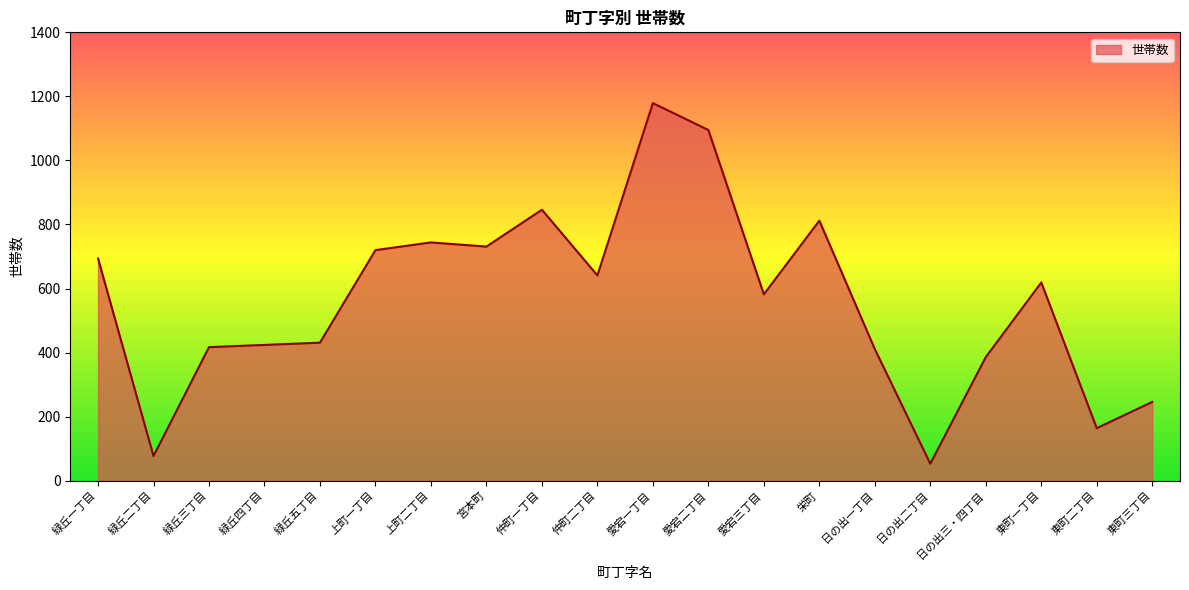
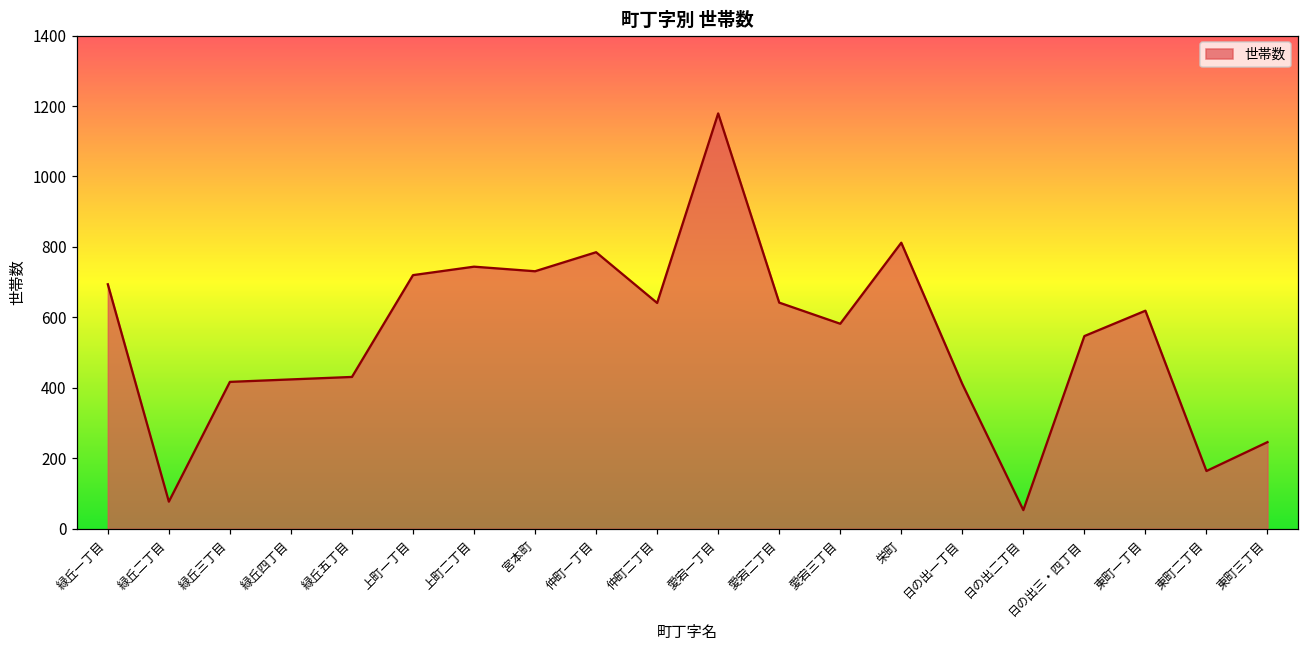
  {
    "緑丘一丁目": 690,
    "緑丘二丁目": 80,
    "緑丘三丁目": 420,
    "緑丘四丁目": 420,
    "緑丘五丁目": 430,
    "上町一丁目": 720,
    "上町二丁目": 740,
    "宮本町": 730,
-   "仲町一丁目": 850,
+   "仲町一丁目": 790,
    "仲町二丁目": 640,
    "愛宕一丁目": 1180,
-   "愛宕二丁目": 1100,
+   "愛宕二丁目": 640,
    "愛宕三丁目": 580,
    "栄町": 810,
    "日の出一丁目": 410,
    "日の出二丁目": 50,
-   "日の出三・四丁目": 390,
+   "日の出三・四丁目": 550,
    "東町一丁目": 620,
    "東町二丁目": 160,
    "東町三丁目": 250
  }
